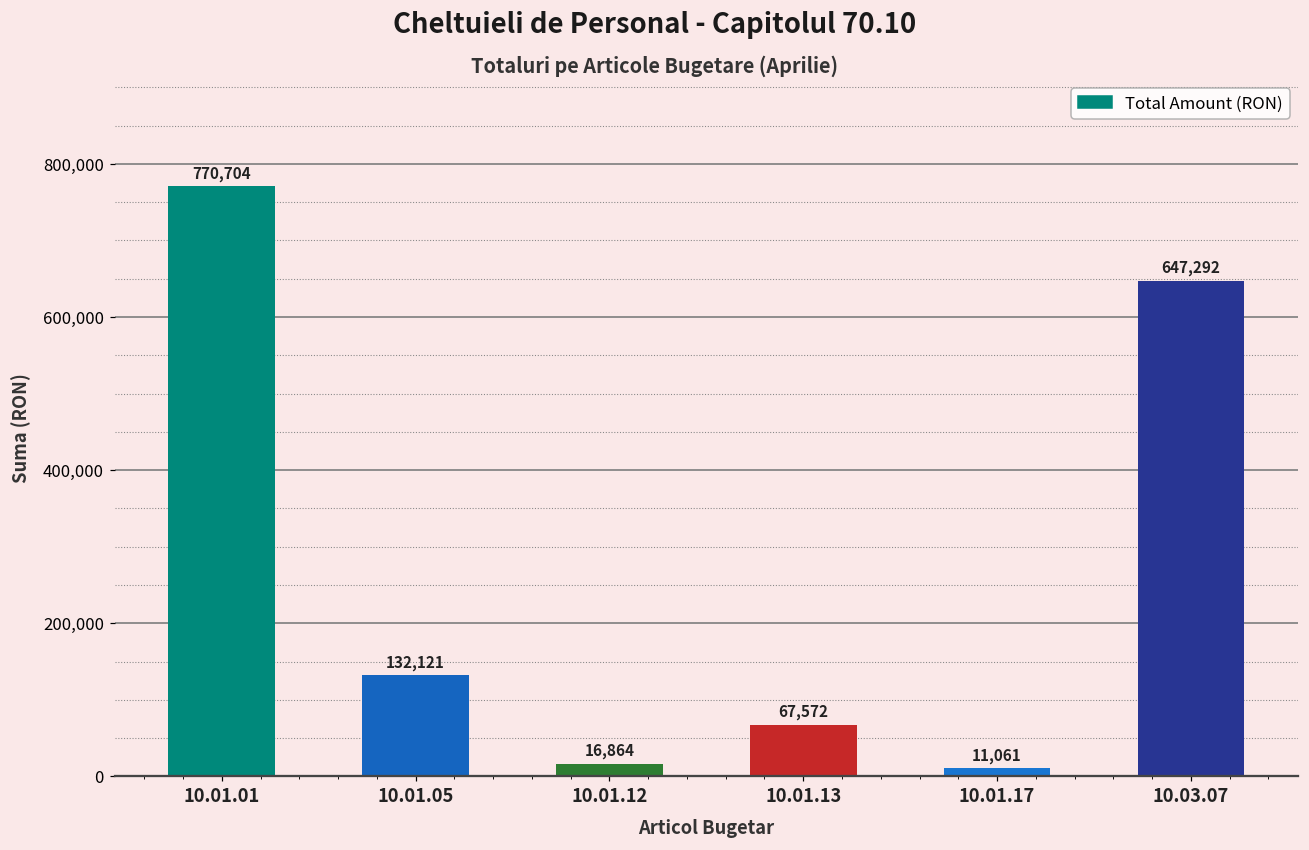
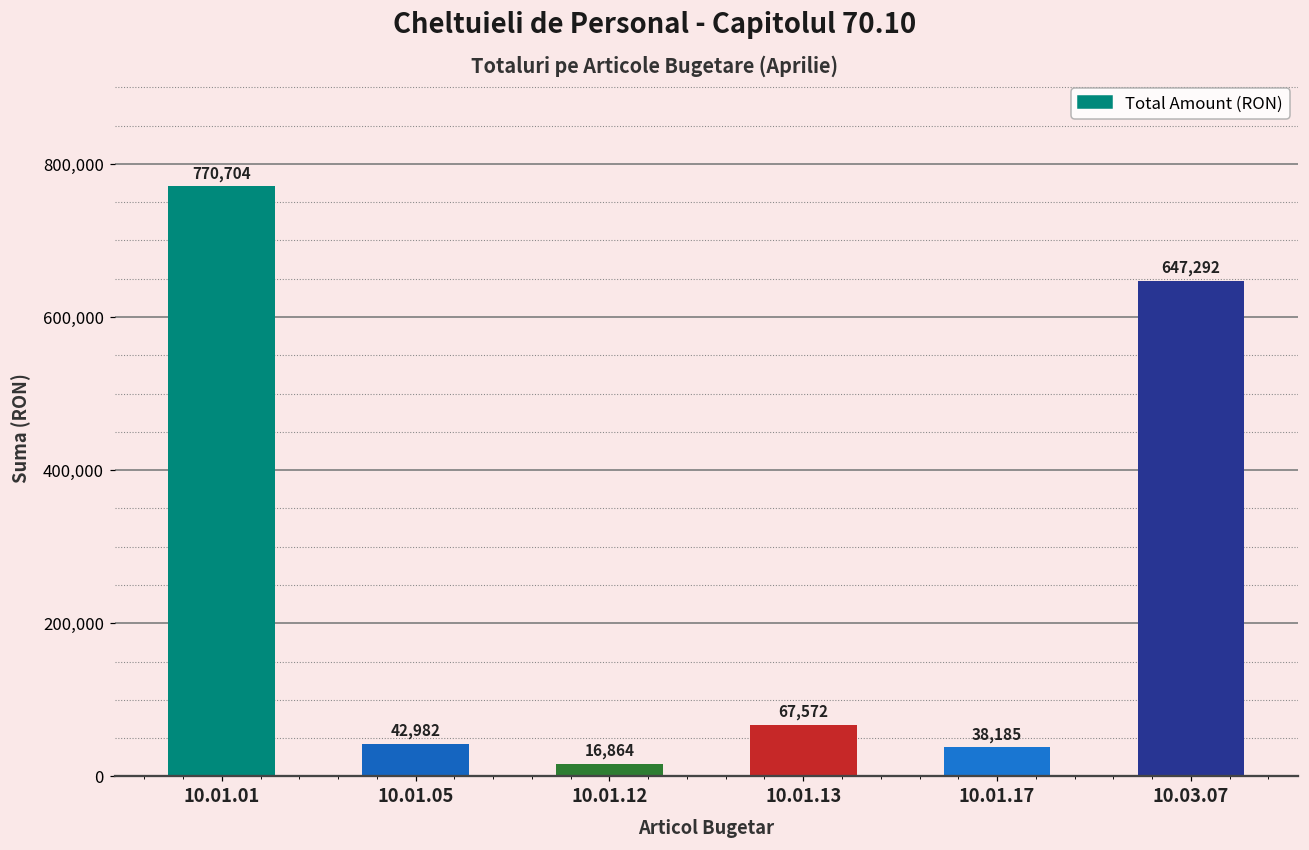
  {
    "10.01.01": "770,704",
-   "10.01.05": "132,121",
+   "10.01.05": "42,982",
    "10.01.12": "16,864",
    "10.01.13": "67,572",
-   "10.01.17": "11,061",
+   "10.01.17": "38,185",
    "10.03.07": "647,292"
  }
